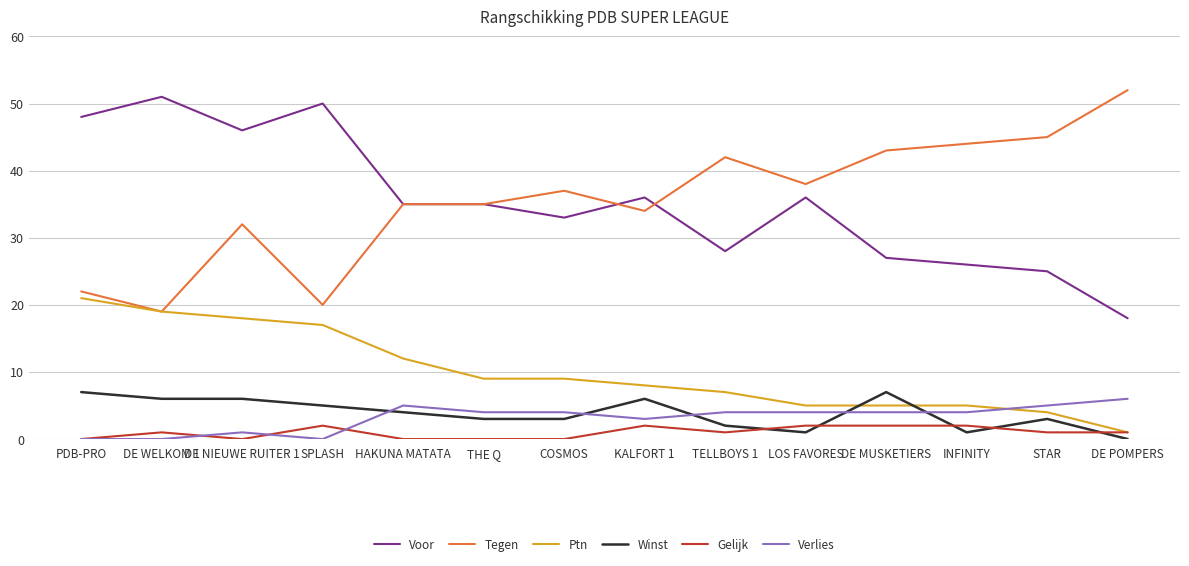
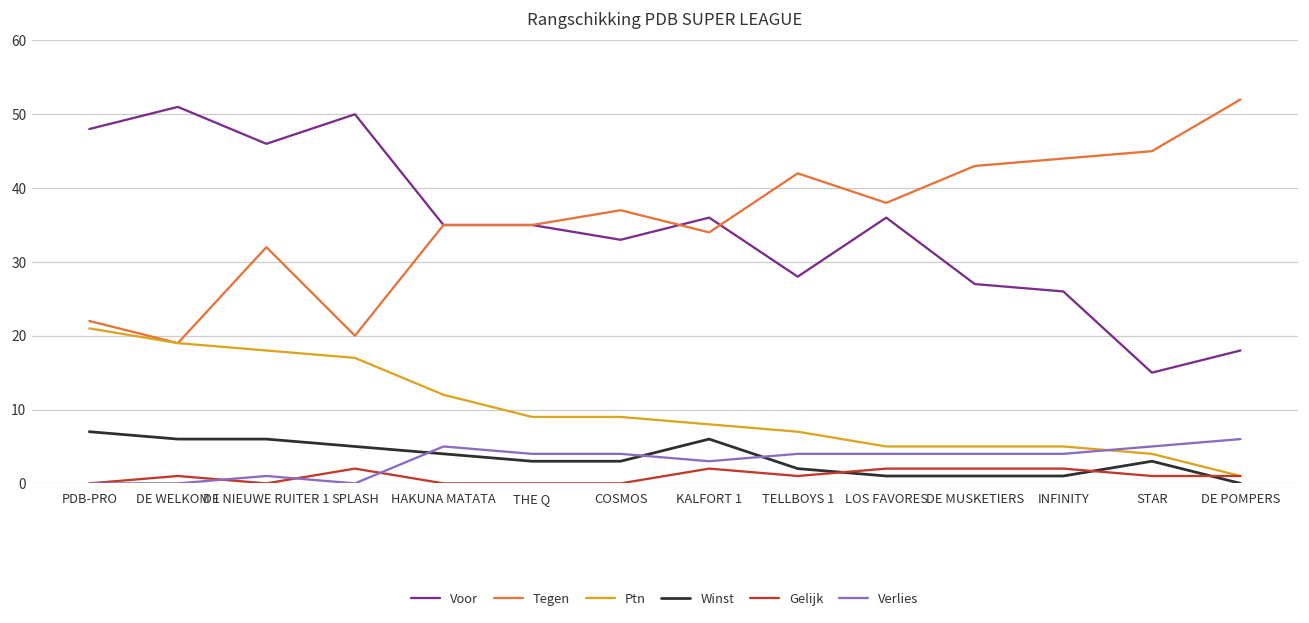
  {
    "Voor": {
      "PDB-PRO": 48,
      "DE NIEUWE RUITER 1": 46,
      "SPLASH": 50,
      "COSMOS": 33,
      "KALFORT 1": 36,
      "TELLBOYS 1": 28,
      "LOS FAVORES": 36,
      "DE MUSKETIERS": 27,
      "INFINITY": 26,
-     "STAR": 25,
+     "STAR": 15,
      "DE POMPERS": 18
    },
    "Winst": {
      "PDB-PRO": 7,
      "DE NIEUWE RUITER 1": 6,
      "SPLASH": 5,
      "HAKUNA MATATA": 4,
      "THE Q": 3,
      "COSMOS": 3,
      "KALFORT 1": 6,
      "TELLBOYS 1": 2,
      "LOS FAVORES": 1,
-     "DE MUSKETIERS": 7,
+     "DE MUSKETIERS": 1,
      "INFINITY": 1,
      "STAR": 3,
      "DE POMPERS": 0
    },
    "Gelijk": {
      "DE NIEUWE RUITER 1": 0,
      "SPLASH": 2,
      "HAKUNA MATATA": 0,
      "THE Q": 0,
      "COSMOS": 0,
      "KALFORT 1": 2,
      "TELLBOYS 1": 1,
      "LOS FAVORES": 2,
      "DE MUSKETIERS": 2,
      "INFINITY": 2,
      "STAR": 1
    },
    "Verlies": {
      "DE NIEUWE RUITER 1": 1,
      "SPLASH": 0,
      "HAKUNA MATATA": 5,
      "THE Q": 4,
      "COSMOS": 4,
      "KALFORT 1": 3,
      "TELLBOYS 1": 4,
      "LOS FAVORES": 4,
      "DE MUSKETIERS": 4,
      "INFINITY": 4,
      "STAR": 5,
      "DE POMPERS": 6
    }
  }
